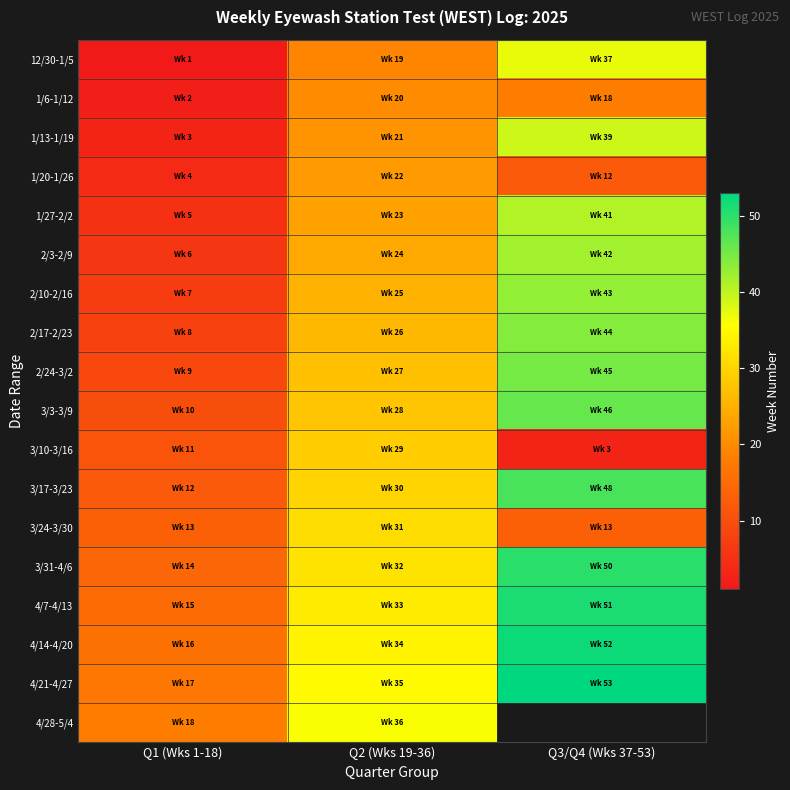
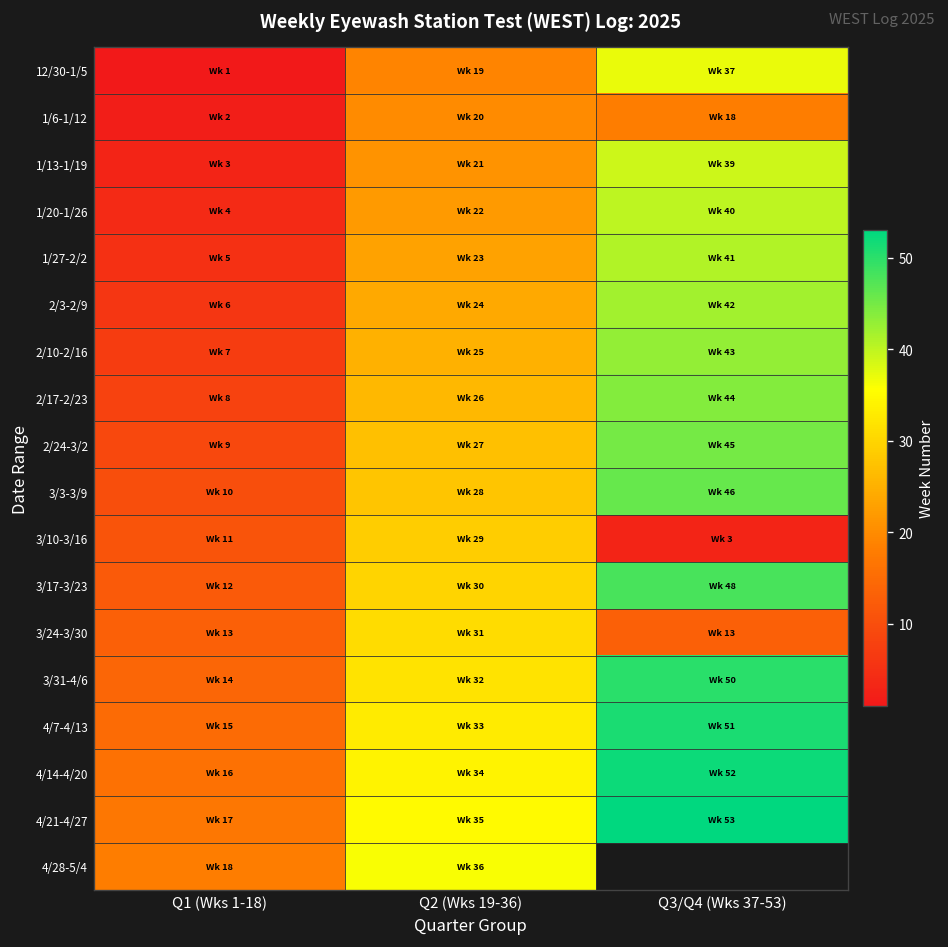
  {
    "12/30-1/5": {
      "Q1 (Wks 1-18)": 1,
      "Q2 (Wks 19-36)": 19,
      "Q3/Q4 (Wks 37-53)": 37
    },
    "1/6-1/12": {
      "Q1 (Wks 1-18)": 2,
      "Q2 (Wks 19-36)": 20,
      "Q3/Q4 (Wks 37-53)": 18
    },
    "1/13-1/19": {
      "Q1 (Wks 1-18)": 3,
      "Q2 (Wks 19-36)": 21,
      "Q3/Q4 (Wks 37-53)": 39
    },
    "1/20-1/26": {
      "Q1 (Wks 1-18)": 4,
      "Q2 (Wks 19-36)": 22,
-     "Q3/Q4 (Wks 37-53)": 12
+     "Q3/Q4 (Wks 37-53)": 40
    },
    "1/27-2/2": {
      "Q1 (Wks 1-18)": 5,
      "Q2 (Wks 19-36)": 23,
      "Q3/Q4 (Wks 37-53)": 41
    },
    "2/3-2/9": {
      "Q1 (Wks 1-18)": 6,
      "Q2 (Wks 19-36)": 24,
      "Q3/Q4 (Wks 37-53)": 42
    },
    "2/10-2/16": {
      "Q1 (Wks 1-18)": 7,
      "Q2 (Wks 19-36)": 25,
      "Q3/Q4 (Wks 37-53)": 43
    },
    "2/17-2/23": {
      "Q1 (Wks 1-18)": 8,
      "Q2 (Wks 19-36)": 26,
      "Q3/Q4 (Wks 37-53)": 44
    },
    "2/24-3/2": {
      "Q1 (Wks 1-18)": 9,
      "Q2 (Wks 19-36)": 27,
      "Q3/Q4 (Wks 37-53)": 45
    },
    "3/3-3/9": {
      "Q1 (Wks 1-18)": 10,
      "Q2 (Wks 19-36)": 28,
      "Q3/Q4 (Wks 37-53)": 46
    },
    "3/10-3/16": {
      "Q1 (Wks 1-18)": 11,
      "Q2 (Wks 19-36)": 29,
      "Q3/Q4 (Wks 37-53)": 3
    },
    "3/17-3/23": {
      "Q1 (Wks 1-18)": 12,
      "Q2 (Wks 19-36)": 30,
      "Q3/Q4 (Wks 37-53)": 48
    },
    "3/24-3/30": {
      "Q1 (Wks 1-18)": 13,
      "Q2 (Wks 19-36)": 31,
      "Q3/Q4 (Wks 37-53)": 13
    },
    "3/31-4/6": {
      "Q1 (Wks 1-18)": 14,
      "Q2 (Wks 19-36)": 32,
      "Q3/Q4 (Wks 37-53)": 50
    },
    "4/7-4/13": {
      "Q1 (Wks 1-18)": 15,
      "Q2 (Wks 19-36)": 33,
      "Q3/Q4 (Wks 37-53)": 51
    },
    "4/14-4/20": {
      "Q1 (Wks 1-18)": 16,
      "Q2 (Wks 19-36)": 34,
      "Q3/Q4 (Wks 37-53)": 52
    },
    "4/21-4/27": {
      "Q1 (Wks 1-18)": 17,
      "Q2 (Wks 19-36)": 35,
      "Q3/Q4 (Wks 37-53)": 53
    },
    "4/28-5/4": {
      "Q1 (Wks 1-18)": 18,
      "Q2 (Wks 19-36)": 36
    }
  }
